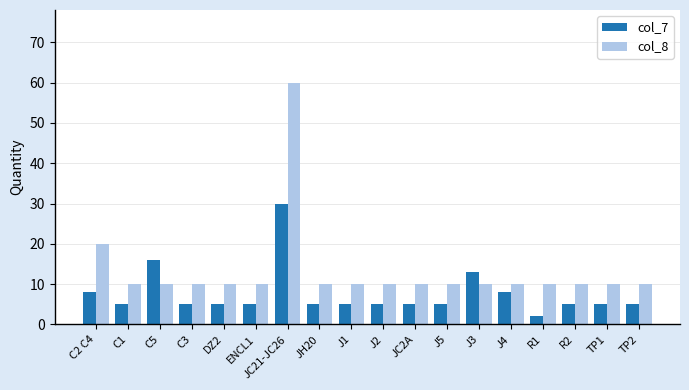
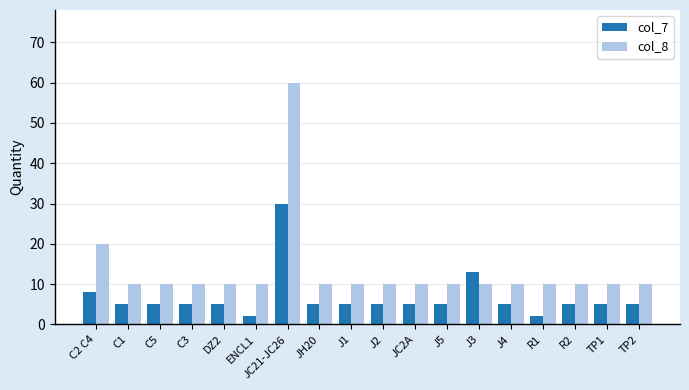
  {
    "col_7": {
      "C2 C4": 8,
      "C1": 5,
-     "C5": 16,
+     "C5": 5,
      "C3": 5,
      "DZ2": 5,
-     "ENCL1": 5,
+     "ENCL1": 2,
      "JC21-JC26": 30,
      "JH20": 5,
      "J1": 5,
      "J2": 5,
      "JC2A": 5,
      "J5": 5,
      "J3": 13,
-     "J4": 8,
+     "J4": 5,
      "R1": 2,
      "R2": 5,
      "TP1": 5,
      "TP2": 5
    },
    "col_8": {
      "C2 C4": 20,
      "C1": 10,
      "C5": 10,
      "C3": 10,
      "DZ2": 10,
      "ENCL1": 10,
      "JC21-JC26": 60,
      "JH20": 10,
      "J1": 10,
      "J2": 10,
      "JC2A": 10,
      "J5": 10,
      "J3": 10,
      "J4": 10,
      "R1": 10,
      "R2": 10,
      "TP1": 10,
      "TP2": 10
    }
  }
